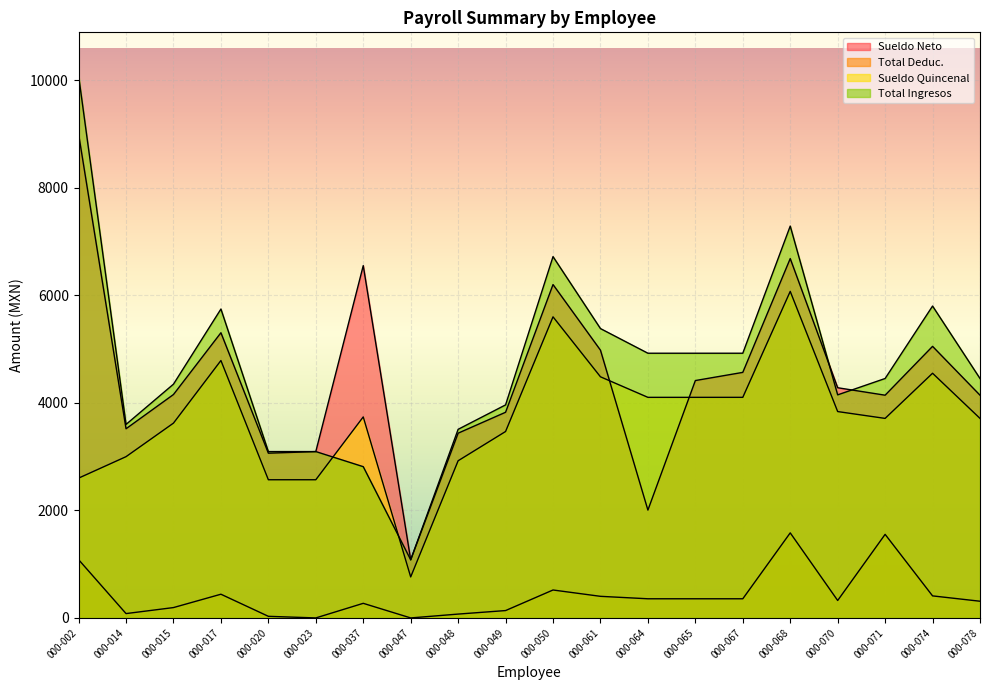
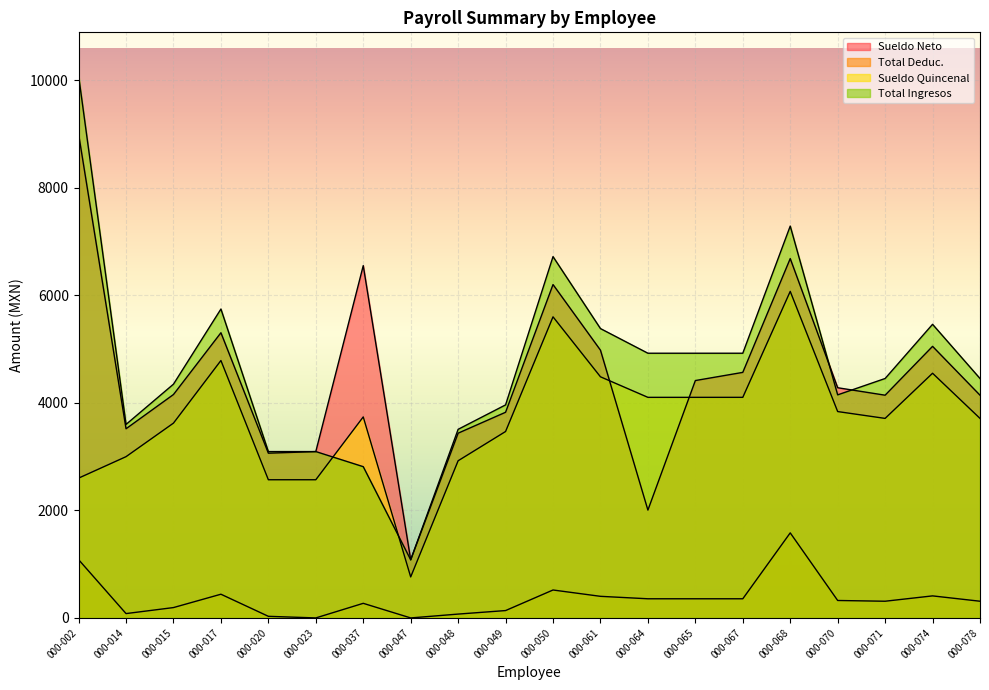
  {
    "Sueldo Neto": {
      "000-002": 9000,
      "000-014": 3500,
      "000-015": 4200,
      "000-017": 5300,
      "000-037": 6600,
      "000-048": 3400,
      "000-049": 3800,
      "000-050": 6200,
      "000-061": 5000,
      "000-064": 2000,
      "000-065": 4400,
      "000-067": 4600,
      "000-068": 6700,
      "000-070": 4300,
      "000-071": 4100,
      "000-074": 5100,
      "000-078": 4100
    },
    "Total Deduc.": {
      "000-002": 1100,
      "000-014": 100,
      "000-015": 200,
      "000-017": 400,
      "000-020": 0,
      "000-023": 0,
      "000-037": 300,
      "000-047": 0,
      "000-048": 100,
      "000-049": 100,
      "000-050": 500,
      "000-061": 400,
      "000-064": 400,
      "000-065": 400,
      "000-067": 400,
      "000-068": 1600,
      "000-070": 300,
-     "000-071": 1600,
+     "000-071": 300,
      "000-074": 400,
      "000-078": 300
    },
    "Sueldo Quincenal": {
      "000-002": 2600,
      "000-014": 3000,
      "000-015": 3600,
      "000-017": 4800,
      "000-020": 2600,
      "000-023": 2600,
      "000-037": 3700,
      "000-047": 800,
      "000-048": 2900,
      "000-049": 3500,
      "000-050": 5600,
      "000-061": 4500,
      "000-064": 4100,
      "000-065": 4100,
      "000-067": 4100,
      "000-068": 6100,
      "000-070": 3800,
      "000-071": 3700,
      "000-074": 4600,
      "000-078": 3700
    },
    "Total Ingresos": {
      "000-002": 10100,
      "000-014": 3600,
      "000-015": 4300,
      "000-017": 5700,
      "000-037": 2800,
      "000-048": 3500,
      "000-049": 4000,
      "000-050": 6700,
      "000-061": 5400,
      "000-064": 4900,
      "000-065": 4900,
      "000-067": 4900,
      "000-068": 7300,
      "000-070": 4100,
      "000-071": 4500,
-     "000-074": 5800,
+     "000-074": 5500,
      "000-078": 4500
    }
  }
